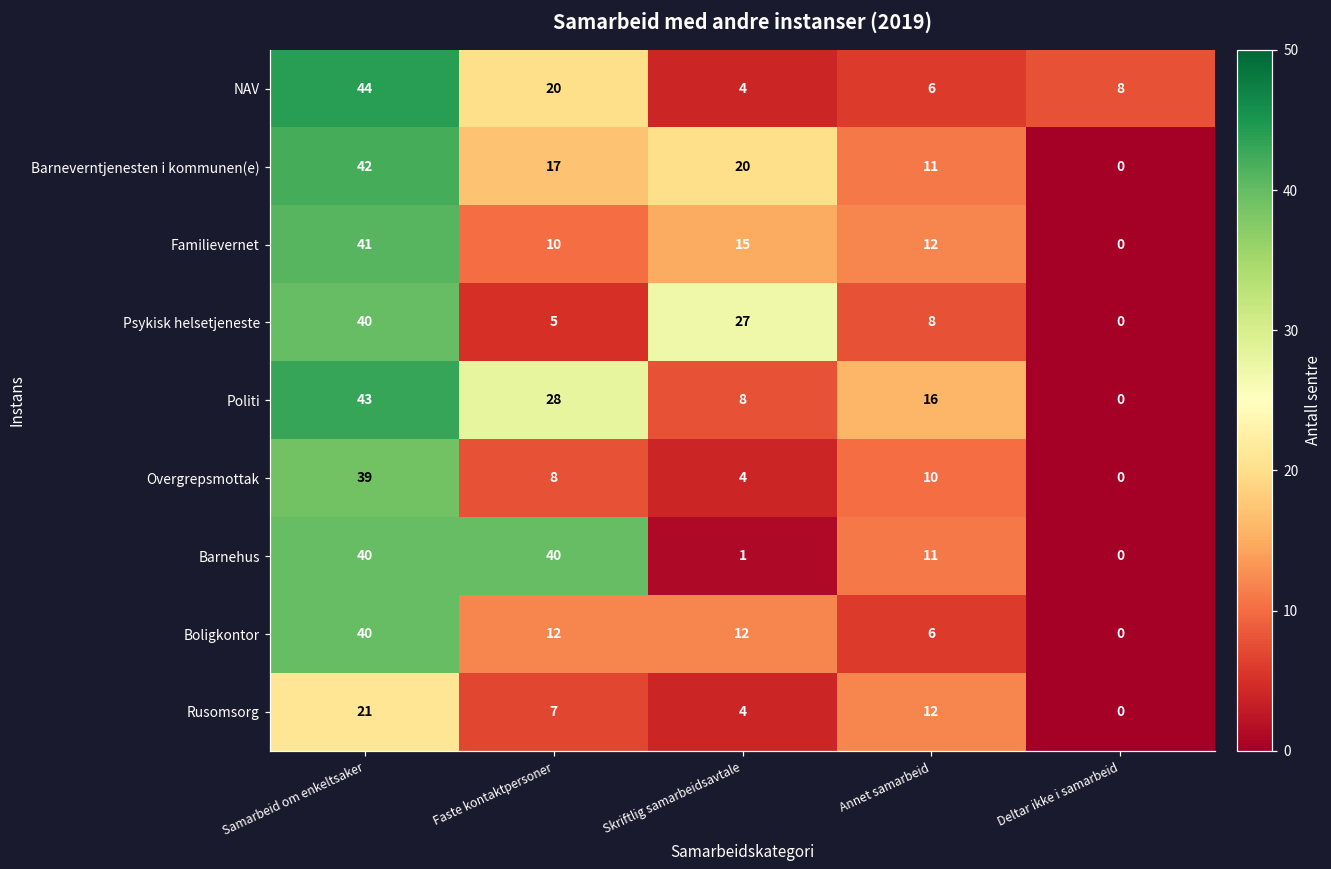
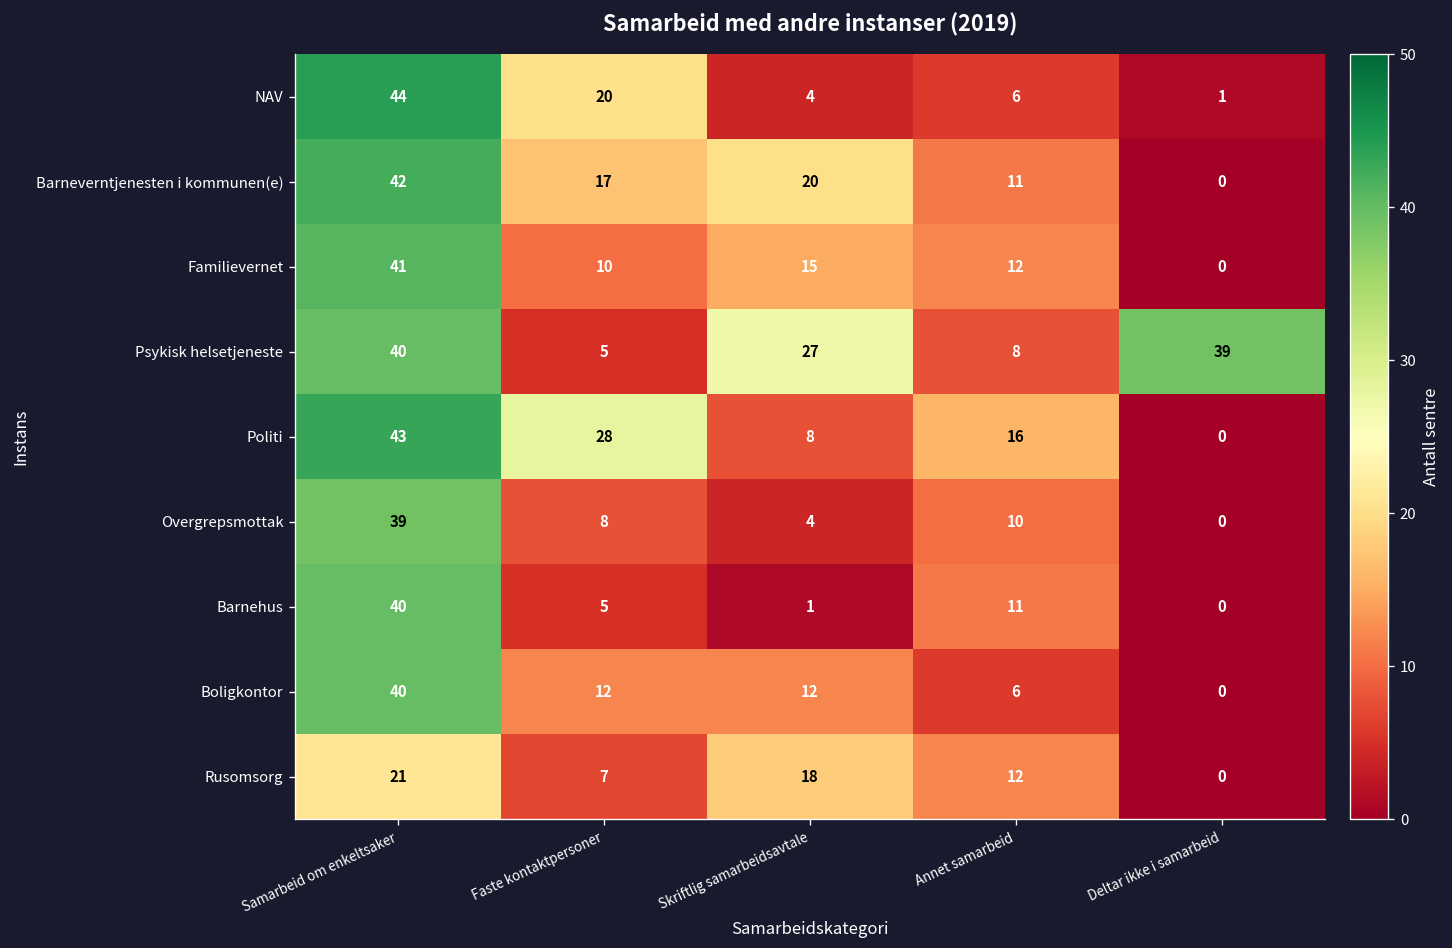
  {
    "NAV": {
      "Samarbeid om enkeltsaker": 44,
      "Faste kontaktpersoner": 20,
      "Skriftlig samarbeidsavtale": 4,
      "Annet samarbeid": 6,
-     "Deltar ikke i samarbeid": 8
+     "Deltar ikke i samarbeid": 1
    },
    "Barneverntjenesten i kommunen(e)": {
      "Samarbeid om enkeltsaker": 42,
      "Faste kontaktpersoner": 17,
      "Skriftlig samarbeidsavtale": 20,
      "Annet samarbeid": 11,
      "Deltar ikke i samarbeid": 0
    },
    "Familievernet": {
      "Samarbeid om enkeltsaker": 41,
      "Faste kontaktpersoner": 10,
      "Skriftlig samarbeidsavtale": 15,
      "Annet samarbeid": 12,
      "Deltar ikke i samarbeid": 0
    },
    "Psykisk helsetjeneste": {
      "Samarbeid om enkeltsaker": 40,
      "Faste kontaktpersoner": 5,
      "Skriftlig samarbeidsavtale": 27,
      "Annet samarbeid": 8,
-     "Deltar ikke i samarbeid": 0
+     "Deltar ikke i samarbeid": 39
    },
    "Politi": {
      "Samarbeid om enkeltsaker": 43,
      "Faste kontaktpersoner": 28,
      "Skriftlig samarbeidsavtale": 8,
      "Annet samarbeid": 16,
      "Deltar ikke i samarbeid": 0
    },
    "Overgrepsmottak": {
      "Samarbeid om enkeltsaker": 39,
      "Faste kontaktpersoner": 8,
      "Skriftlig samarbeidsavtale": 4,
      "Annet samarbeid": 10,
      "Deltar ikke i samarbeid": 0
    },
    "Barnehus": {
      "Samarbeid om enkeltsaker": 40,
-     "Faste kontaktpersoner": 40,
+     "Faste kontaktpersoner": 5,
      "Skriftlig samarbeidsavtale": 1,
      "Annet samarbeid": 11,
      "Deltar ikke i samarbeid": 0
    },
    "Boligkontor": {
      "Samarbeid om enkeltsaker": 40,
      "Faste kontaktpersoner": 12,
      "Skriftlig samarbeidsavtale": 12,
      "Annet samarbeid": 6,
      "Deltar ikke i samarbeid": 0
    },
    "Rusomsorg": {
      "Samarbeid om enkeltsaker": 21,
      "Faste kontaktpersoner": 7,
-     "Skriftlig samarbeidsavtale": 4,
+     "Skriftlig samarbeidsavtale": 18,
      "Annet samarbeid": 12,
      "Deltar ikke i samarbeid": 0
    }
  }
